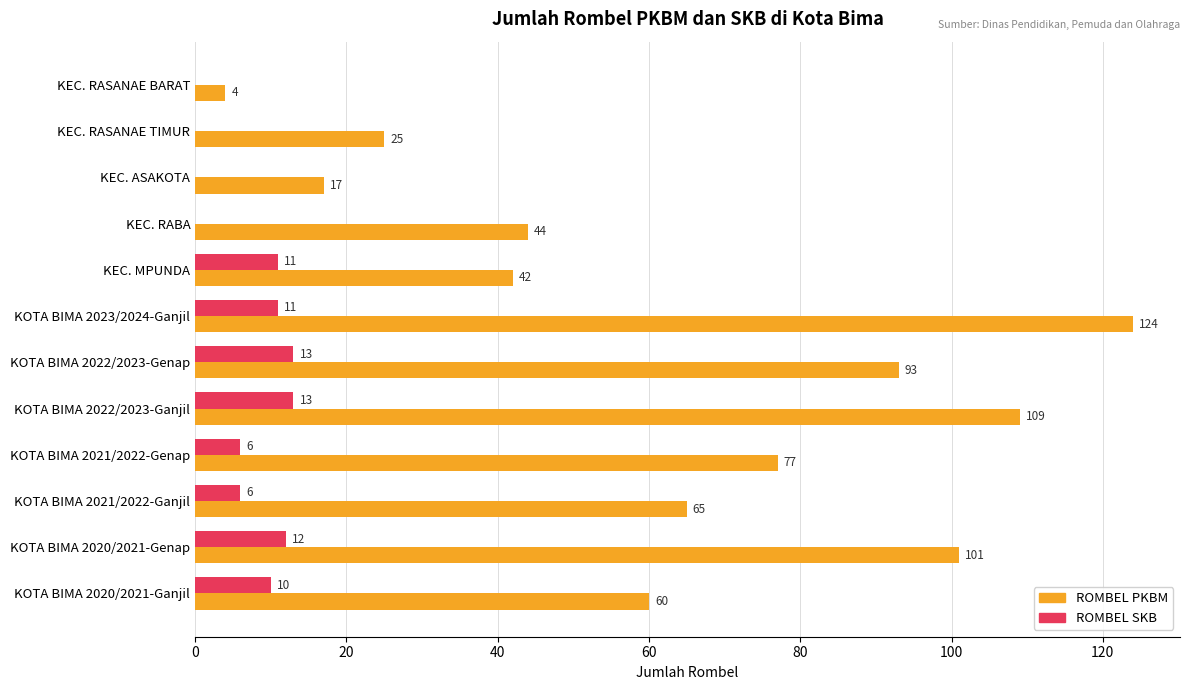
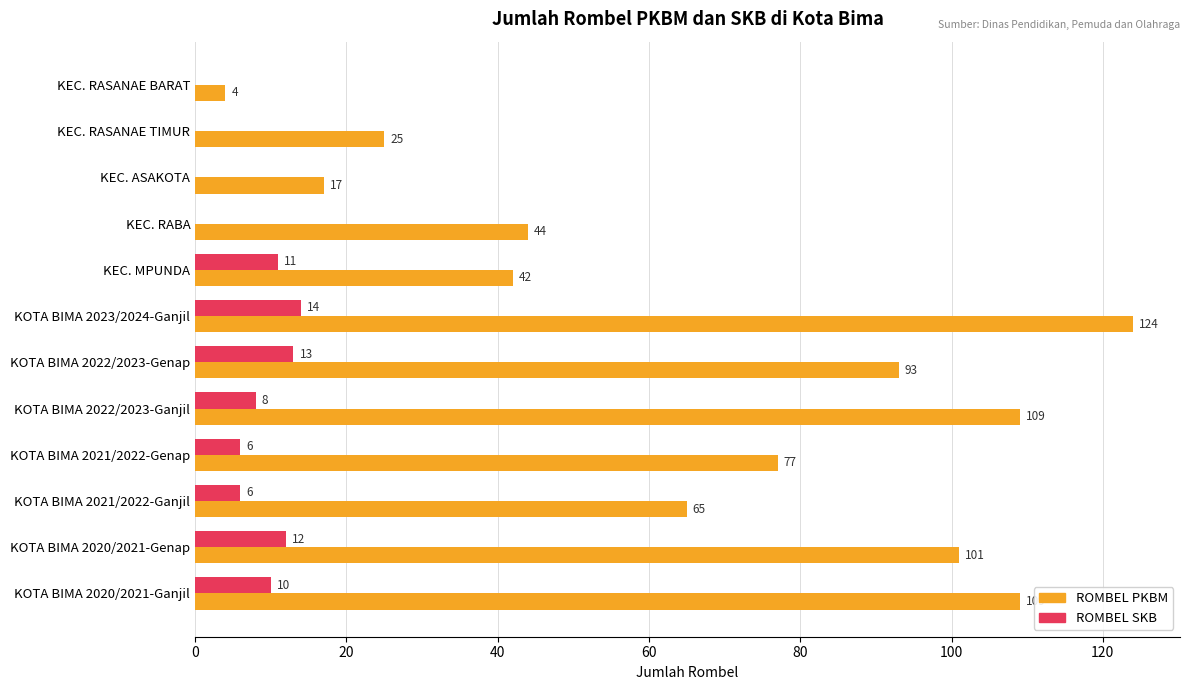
  {
    "ROMBEL PKBM": {
-     "KOTA BIMA 2020/2021-Ganjil": 60
+     "KOTA BIMA 2020/2021-Ganjil": 109
    },
    "ROMBEL SKB": {
      "KEC. MPUNDA": 11,
-     "KOTA BIMA 2023/2024-Ganjil": 11,
+     "KOTA BIMA 2023/2024-Ganjil": 14,
      "KOTA BIMA 2022/2023-Genap": 13,
-     "KOTA BIMA 2022/2023-Ganjil": 13,
+     "KOTA BIMA 2022/2023-Ganjil": 8,
      "KOTA BIMA 2021/2022-Genap": 6,
      "KOTA BIMA 2021/2022-Ganjil": 6,
      "KOTA BIMA 2020/2021-Genap": 12,
      "KOTA BIMA 2020/2021-Ganjil": 10
    }
  }
